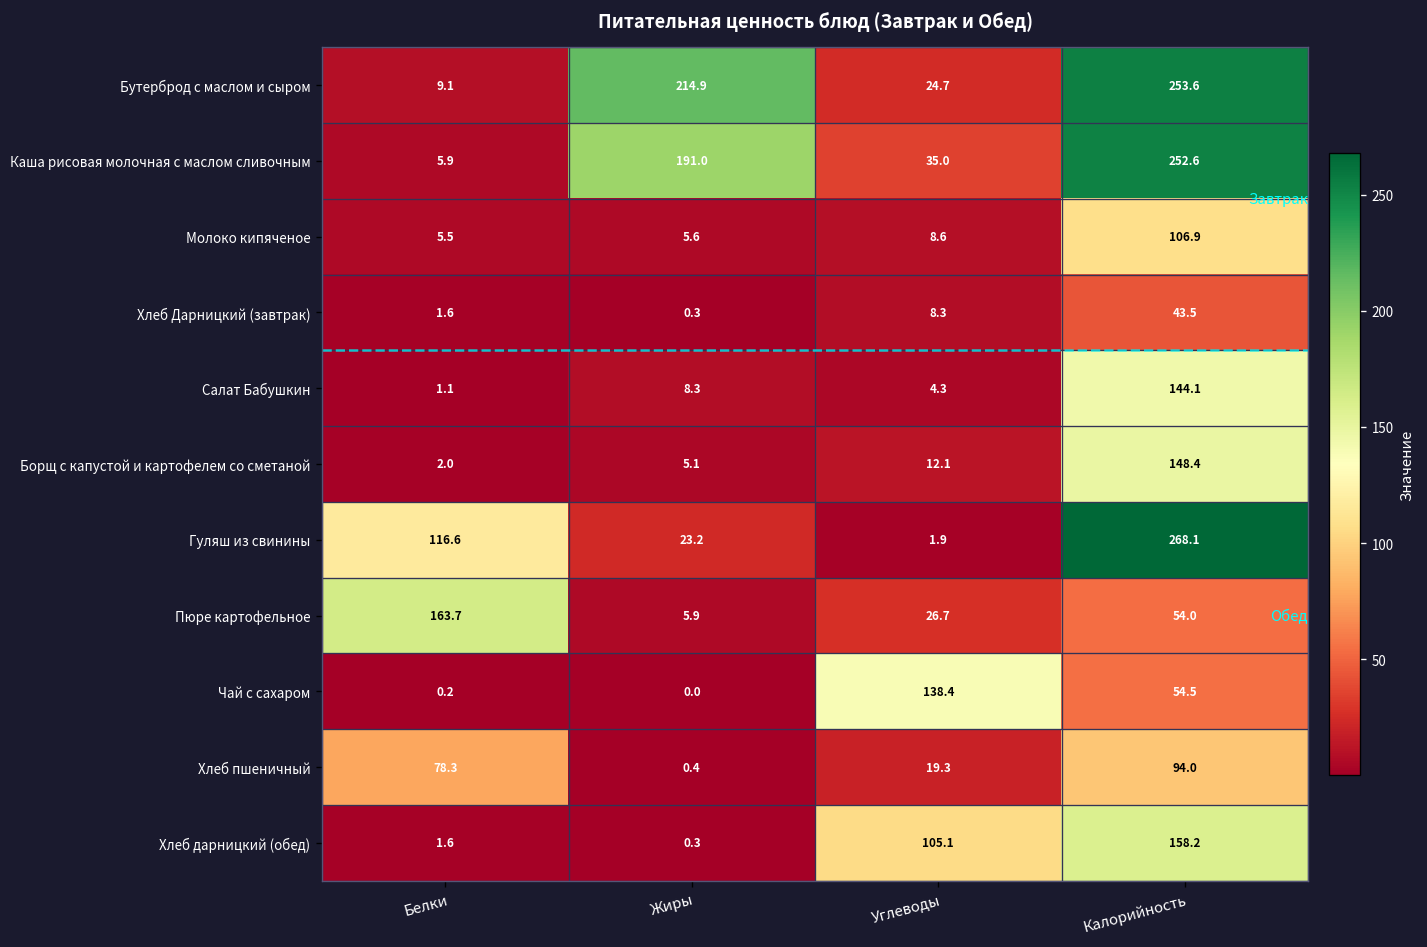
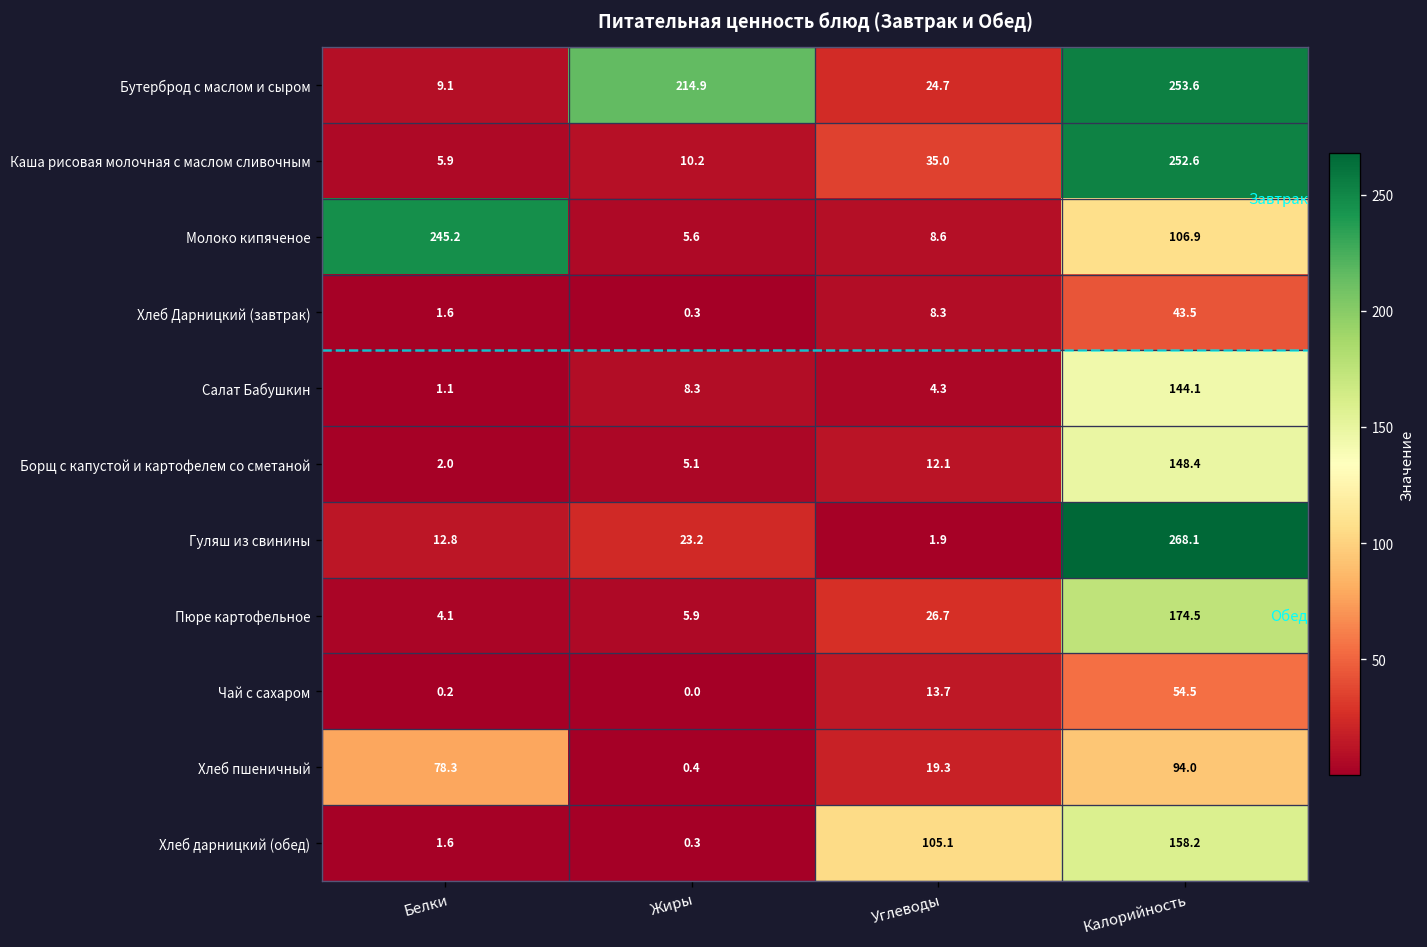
  {
    "Бутерброд с маслом и сыром": {
      "Белки": 9.1,
      "Жиры": 214.9,
      "Углеводы": 24.7,
      "Калорийность": 253.6
    },
    "Каша рисовая молочная с маслом сливочным": {
      "Белки": 5.9,
-     "Жиры": 191.0,
+     "Жиры": 10.2,
      "Углеводы": 35.0
    },
    "Молоко кипяченое": {
-     "Белки": 5.5,
+     "Белки": 245.2,
      "Жиры": 5.6,
      "Углеводы": 8.6
    },
    "Хлеб Дарницкий (завтрак)": {
      "Белки": 1.6,
      "Жиры": 0.3,
      "Углеводы": 8.3,
      "Калорийность": 43.5
    },
    "Салат Бабушкин": {
      "Белки": 1.1,
      "Жиры": 8.3,
      "Углеводы": 4.3,
      "Калорийность": 144.1
    },
    "Борщ с капустой и картофелем со сметаной": {
      "Белки": 2.0,
      "Жиры": 5.1,
      "Углеводы": 12.1,
      "Калорийность": 148.4
    },
    "Гуляш из свинины": {
-     "Белки": 116.6,
+     "Белки": 12.8,
      "Жиры": 23.2,
      "Углеводы": 1.9,
      "Калорийность": 268.1
    },
    "Пюре картофельное": {
-     "Белки": 163.7,
+     "Белки": 4.1,
      "Жиры": 5.9,
      "Углеводы": 26.7,
-     "Калорийность": 54.0
+     "Калорийность": 174.5
    },
    "Чай с сахаром": {
      "Белки": 0.2,
      "Жиры": 0.0,
-     "Углеводы": 138.4,
+     "Углеводы": 13.7,
      "Калорийность": 54.5
    },
    "Хлеб пшеничный": {
      "Белки": 78.3,
      "Жиры": 0.4,
      "Углеводы": 19.3,
      "Калорийность": 94.0
    },
    "Хлеб дарницкий (обед)": {
      "Белки": 1.6,
      "Жиры": 0.3,
      "Углеводы": 105.1,
      "Калорийность": 158.2
    }
  }
